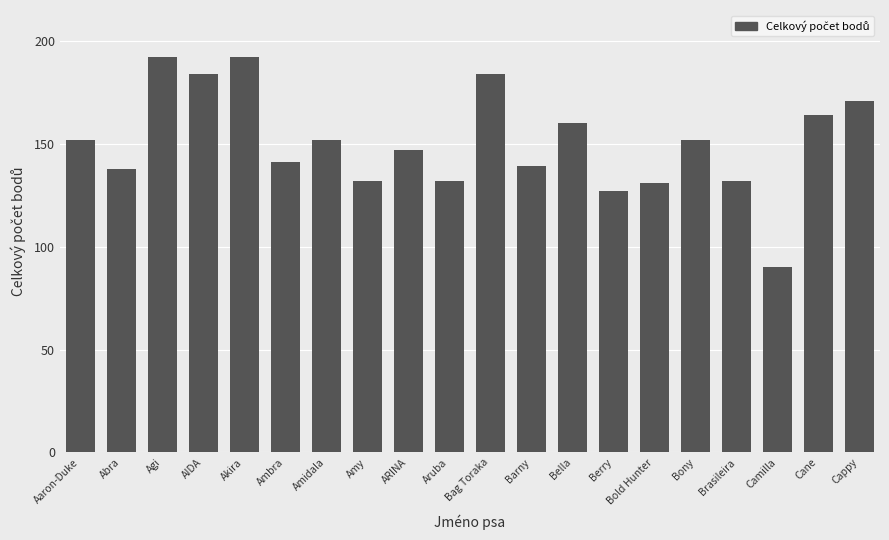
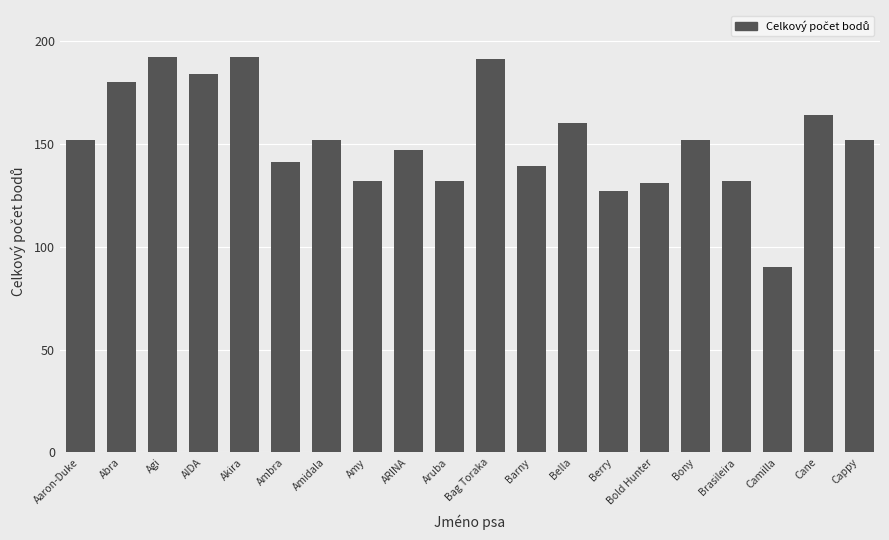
  {
    "Aaron-Duke": 152,
-   "Abra": 138,
+   "Abra": 180,
    "Agi": 192,
    "AIDA": 184,
    "Akira": 192,
    "Ambra": 141,
    "Amidala": 152,
    "Amy": 132,
    "ARINA": 147,
    "Aruba": 132,
-   "Bag Toraka": 184,
+   "Bag Toraka": 191,
    "Barny": 139,
    "Bella": 160,
    "Berry": 127,
    "Bold Hunter": 131,
    "Bony": 152,
    "Brasileira": 132,
    "Camilla": 90,
    "Cane": 164,
-   "Cappy": 171
+   "Cappy": 152
  }
